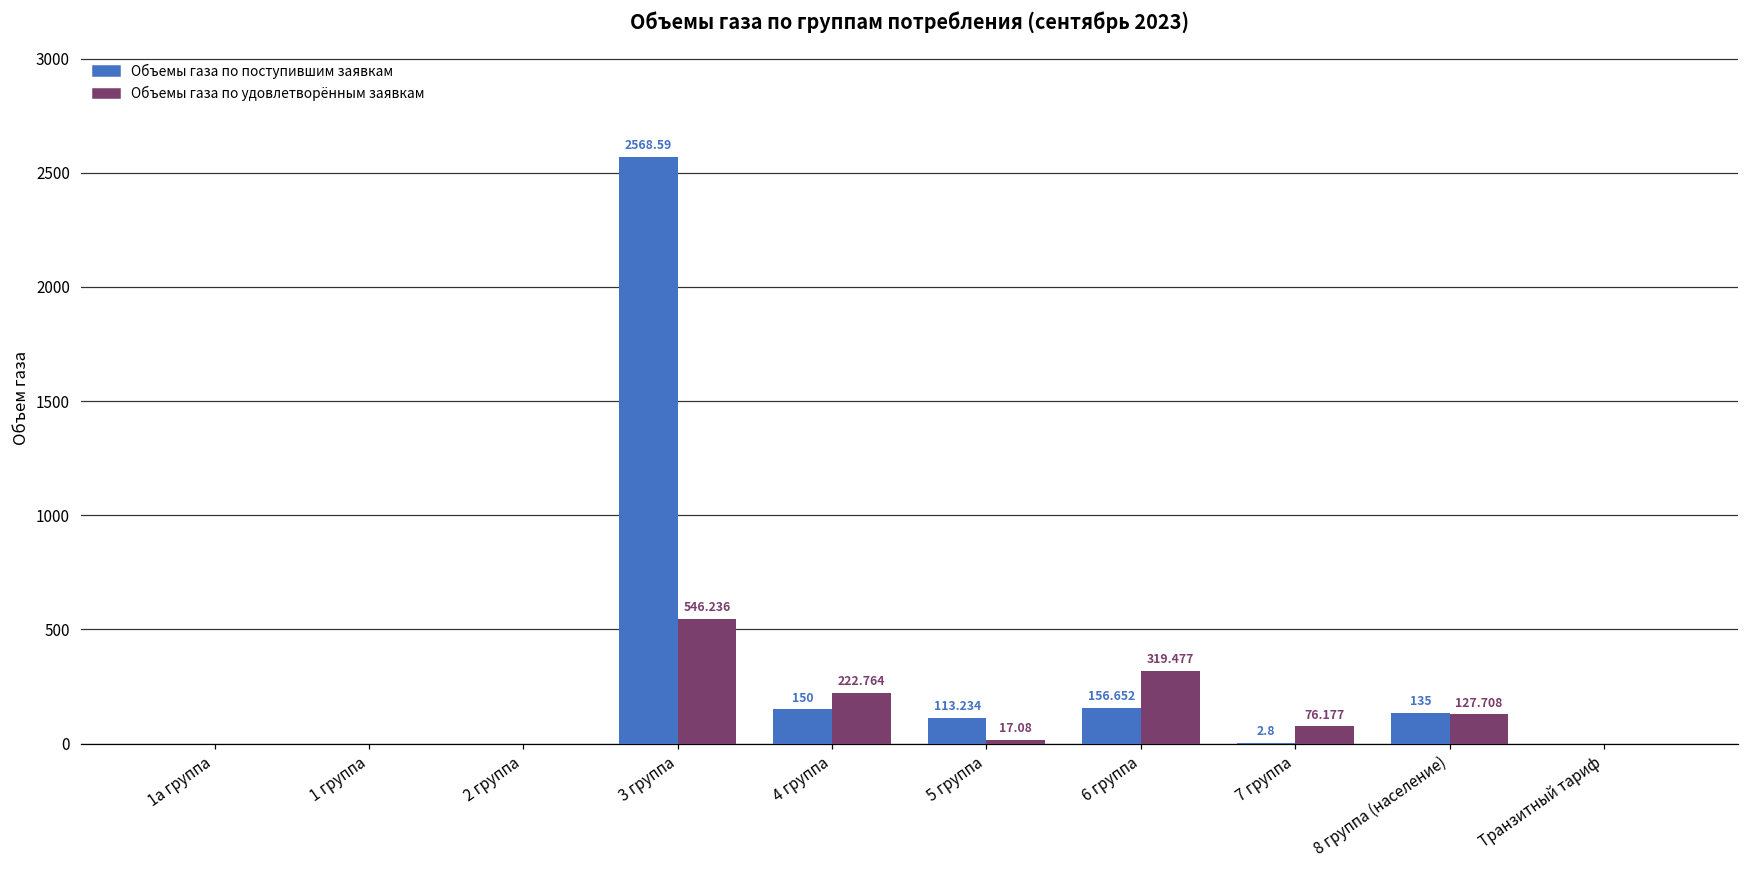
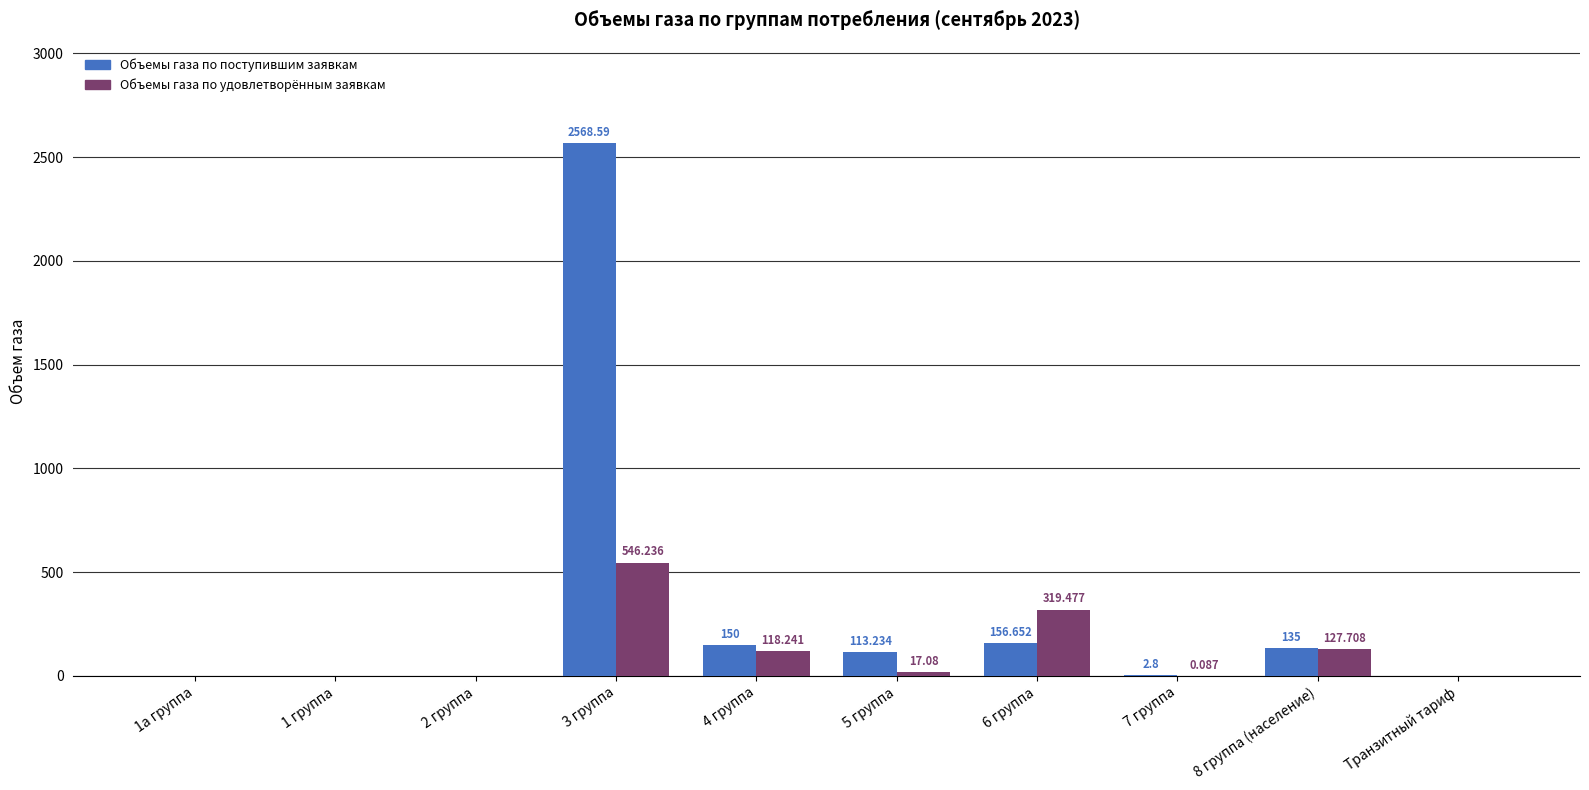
  {
    "Объемы газа по поступившим заявкам": {
      "3 группа": 2568.59,
      "4 группа": 150,
      "5 группа": 113.234,
      "6 группа": 156.652,
      "7 группа": 2.8,
      "8 группа (население)": 135
    },
    "Объемы газа по удовлетворённым заявкам": {
      "3 группа": 546.236,
-     "4 группа": 222.764,
+     "4 группа": 118.241,
      "5 группа": 17.08,
      "6 группа": 319.477,
-     "7 группа": 76.177,
+     "7 группа": 0.087,
      "8 группа (население)": 127.708
    }
  }
